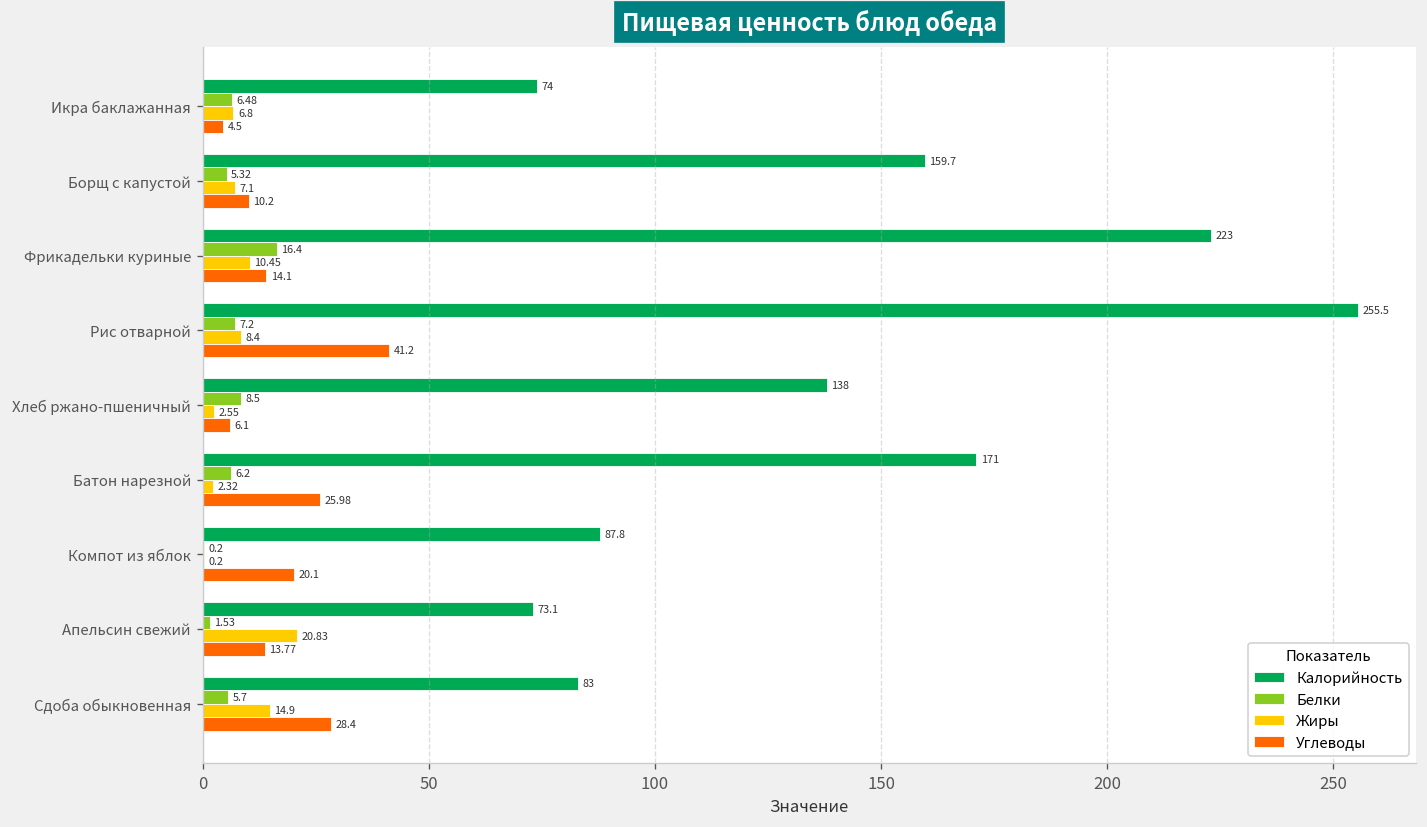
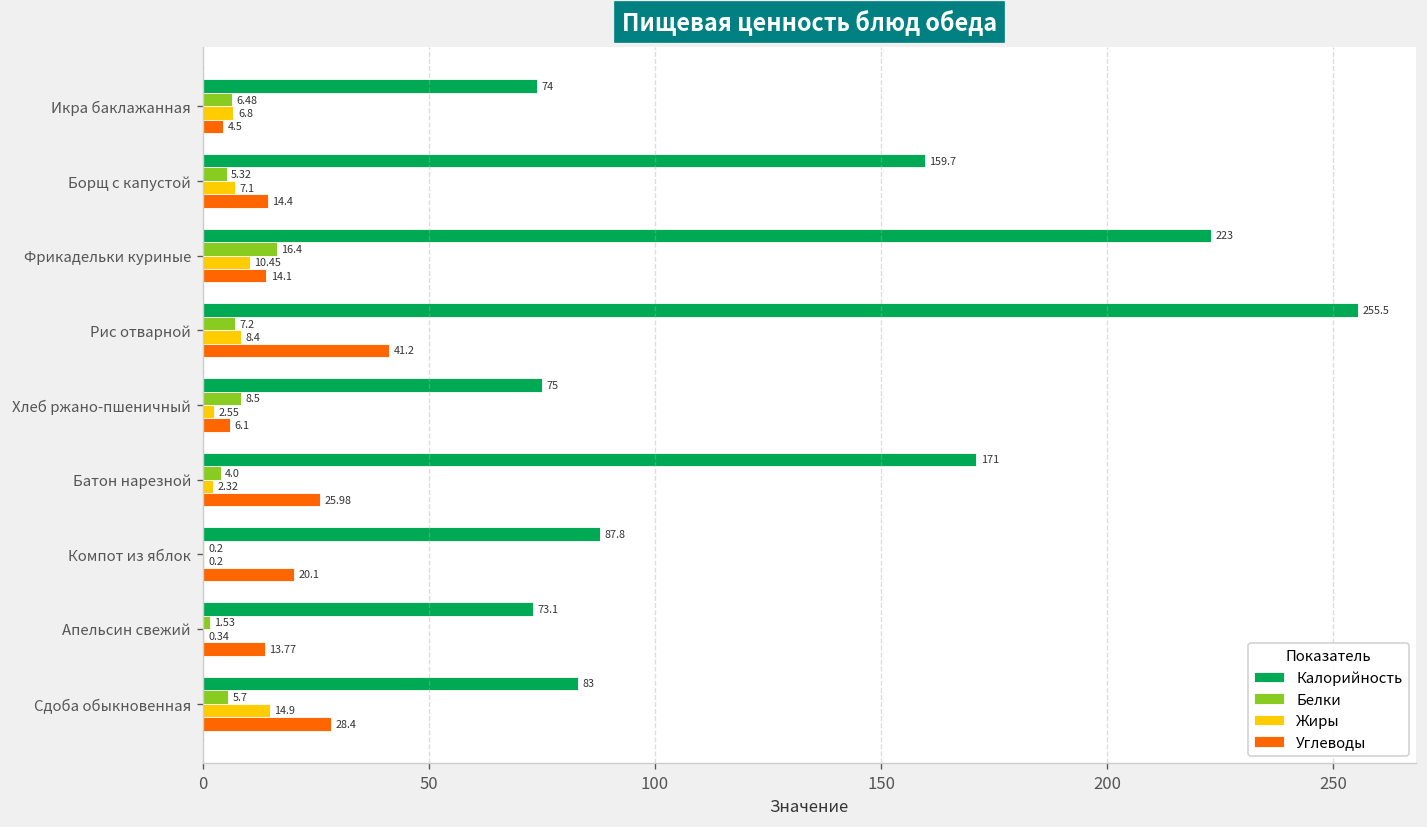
  {
    "Калорийность": {
      "Икра баклажанная": 74,
      "Борщ с капустой": 159.7,
      "Фрикадельки куриные": 223,
      "Рис отварной": 255.5,
-     "Хлеб ржано-пшеничный": 138,
+     "Хлеб ржано-пшеничный": 75,
      "Батон нарезной": 171,
      "Компот из яблок": 87.8,
      "Апельсин свежий": 73.1,
      "Сдоба обыкновенная": 83
    },
    "Белки": {
      "Икра баклажанная": 6.48,
      "Борщ с капустой": 5.32,
      "Фрикадельки куриные": 16.4,
      "Рис отварной": 7.2,
      "Хлеб ржано-пшеничный": 8.5,
-     "Батон нарезной": 6.2,
+     "Батон нарезной": 4.0,
      "Компот из яблок": 0.2,
      "Апельсин свежий": 1.53,
      "Сдоба обыкновенная": 5.7
    },
    "Жиры": {
      "Икра баклажанная": 6.8,
      "Борщ с капустой": 7.1,
      "Фрикадельки куриные": 10.45,
      "Рис отварной": 8.4,
      "Хлеб ржано-пшеничный": 2.55,
      "Батон нарезной": 2.32,
      "Компот из яблок": 0.2,
-     "Апельсин свежий": 20.83,
+     "Апельсин свежий": 0.34,
      "Сдоба обыкновенная": 14.9
    },
    "Углеводы": {
      "Икра баклажанная": 4.5,
-     "Борщ с капустой": 10.2,
+     "Борщ с капустой": 14.4,
      "Фрикадельки куриные": 14.1,
      "Рис отварной": 41.2,
      "Хлеб ржано-пшеничный": 6.1,
      "Батон нарезной": 25.98,
      "Компот из яблок": 20.1,
      "Апельсин свежий": 13.77,
      "Сдоба обыкновенная": 28.4
    }
  }
